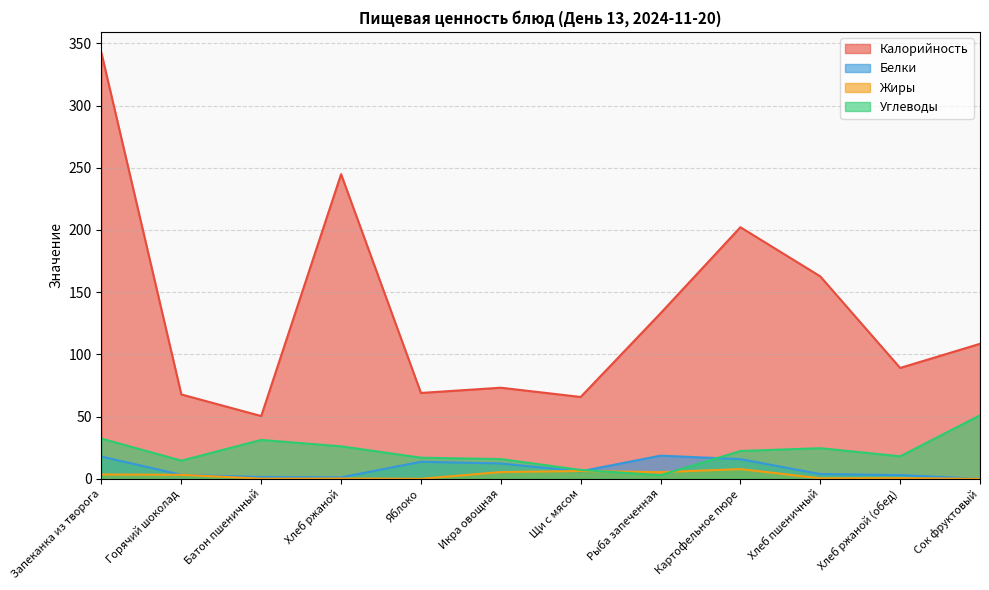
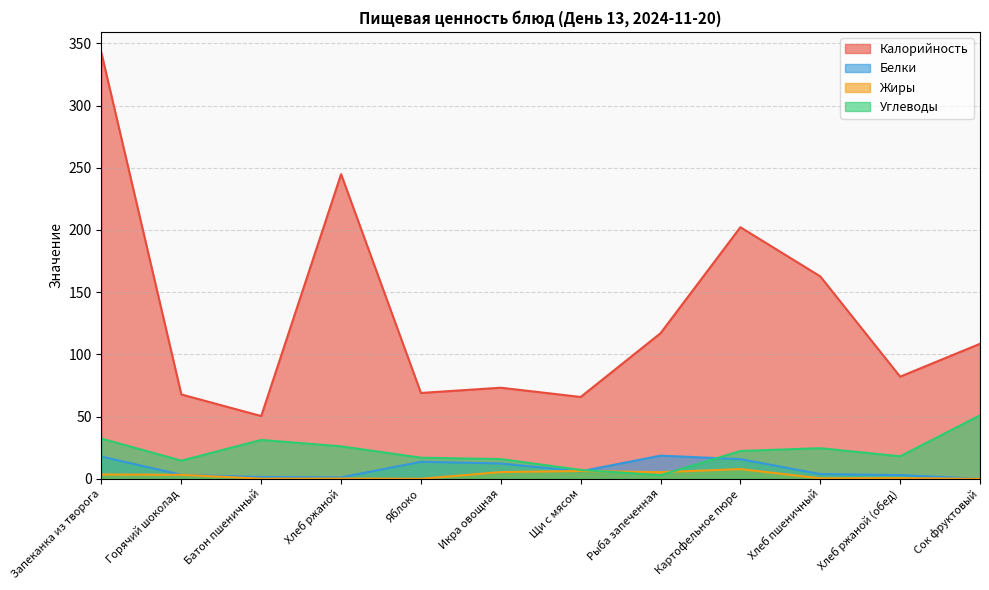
  {
    "Калорийность": {
      "Запеканка из творога": 342,
      "Горячий шоколад": 68,
      "Батон пшеничный": 50,
      "Хлеб ржаной": 245,
      "Яблоко": 69,
      "Икра овощная": 73,
      "Щи с мясом": 66,
-     "Рыба запеченная": 133,
+     "Рыба запеченная": 117,
      "Картофельное пюре": 202,
      "Хлеб пшеничный": 163,
-     "Хлеб ржаной (обед)": 89,
+     "Хлеб ржаной (обед)": 82,
      "Сок фруктовый": 109
    },
    "Белки": {
      "Запеканка из творога": 18,
      "Яблоко": 14,
      "Икра овощная": 12,
      "Рыба запеченная": 19,
      "Картофельное пюре": 16,
      "Хлеб пшеничный": 4,
      "Хлеб ржаной (обед)": 3
    },
    "Жиры": {
      "Запеканка из творога": 3,
      "Яблоко": 0,
      "Икра овощная": 5,
      "Рыба запеченная": 5,
      "Картофельное пюре": 8,
      "Хлеб пшеничный": 0,
      "Хлеб ржаной (обед)": 1
    },
    "Углеводы": {
      "Запеканка из творога": 32,
      "Горячий шоколад": 15,
      "Батон пшеничный": 31,
      "Хлеб ржаной": 26,
      "Яблоко": 17,
      "Икра овощная": 16,
      "Рыба запеченная": 3,
      "Картофельное пюре": 22,
      "Хлеб пшеничный": 25,
      "Хлеб ржаной (обед)": 18,
      "Сок фруктовый": 51
    }
  }
